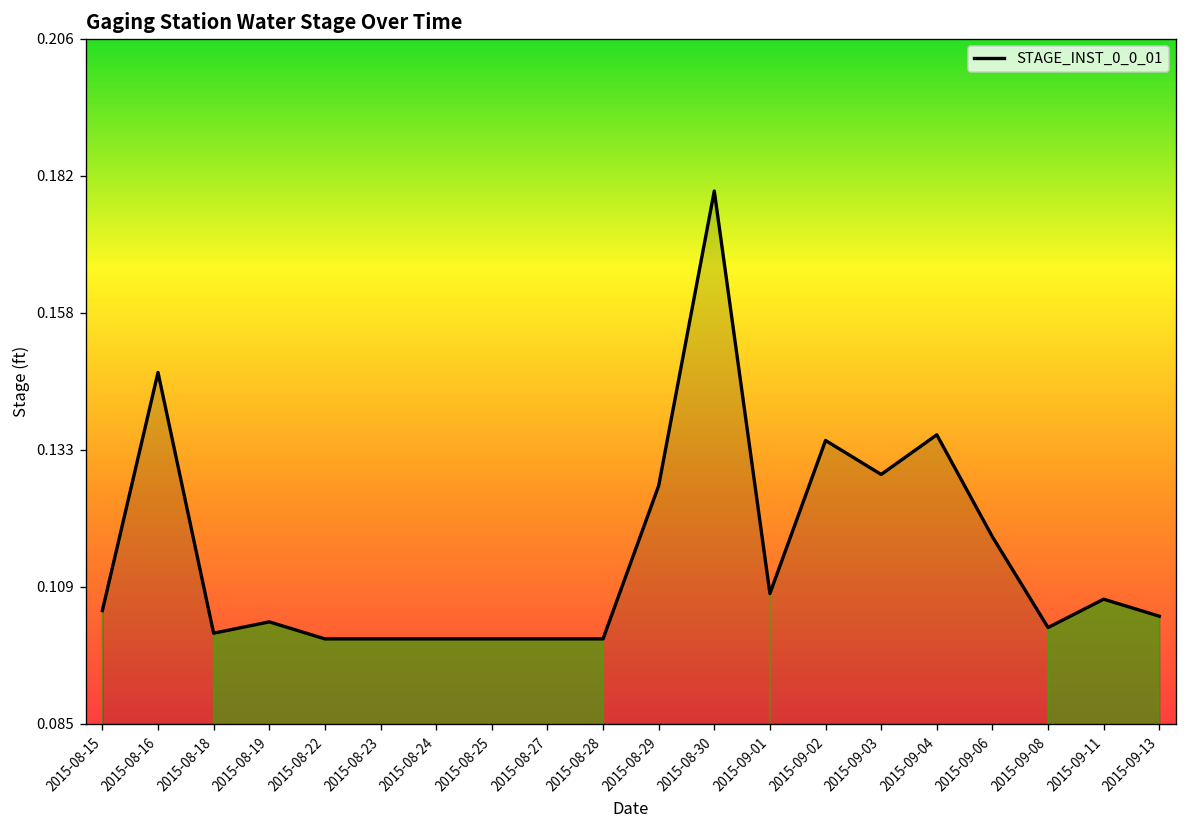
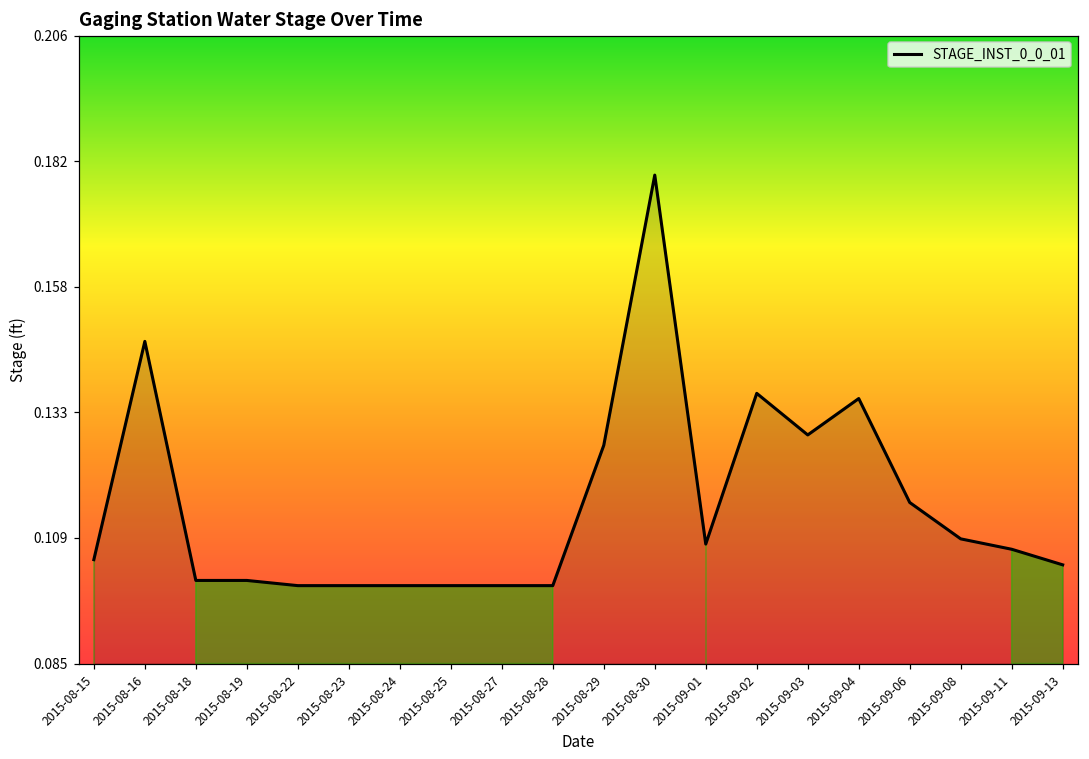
  {
    "2015-08-15": 0.105,
    "2015-08-16": 0.147,
    "2015-08-18": 0.101,
-   "2015-08-19": 0.103,
+   "2015-08-19": 0.101,
    "2015-08-22": 0.100,
    "2015-08-23": 0.100,
    "2015-08-24": 0.100,
    "2015-08-25": 0.100,
    "2015-08-27": 0.100,
    "2015-08-28": 0.100,
    "2015-08-29": 0.127,
    "2015-08-30": 0.179,
    "2015-09-01": 0.108,
-   "2015-09-02": 0.135,
+   "2015-09-02": 0.137,
    "2015-09-03": 0.129,
    "2015-09-04": 0.136,
-   "2015-09-06": 0.118,
-   "2015-09-08": 0.102,
+   "2015-09-06": 0.116,
+   "2015-09-08": 0.109,
    "2015-09-11": 0.107,
    "2015-09-13": 0.104
  }
